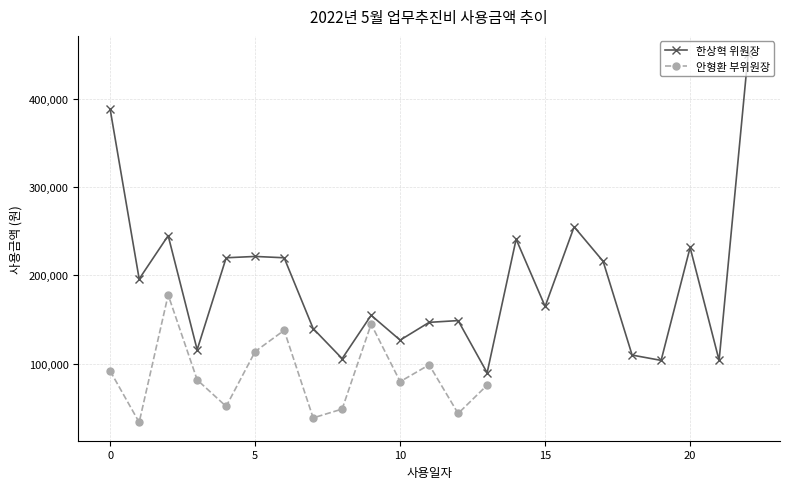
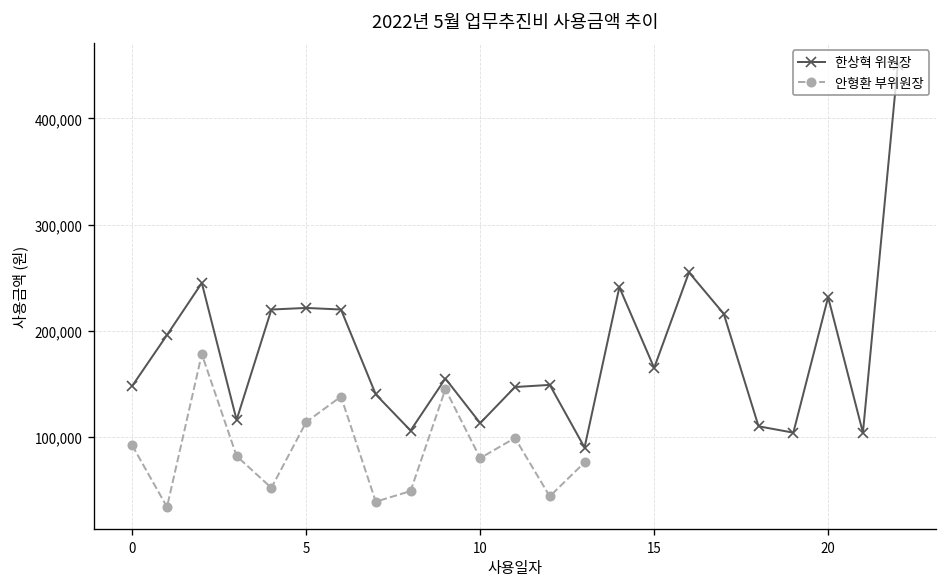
  {
    "한상혁 위원장": {
-     "0": "390,000",
+     "0": "150,000",
      "5": "220,000",
-     "10": "130,000",
+     "10": "110,000",
      "15": "170,000",
      "20": "230,000"
    },
    "안형환 부위원장": {
      "0": "90,000",
      "5": "110,000",
      "10": "80,000"
    }
  }
